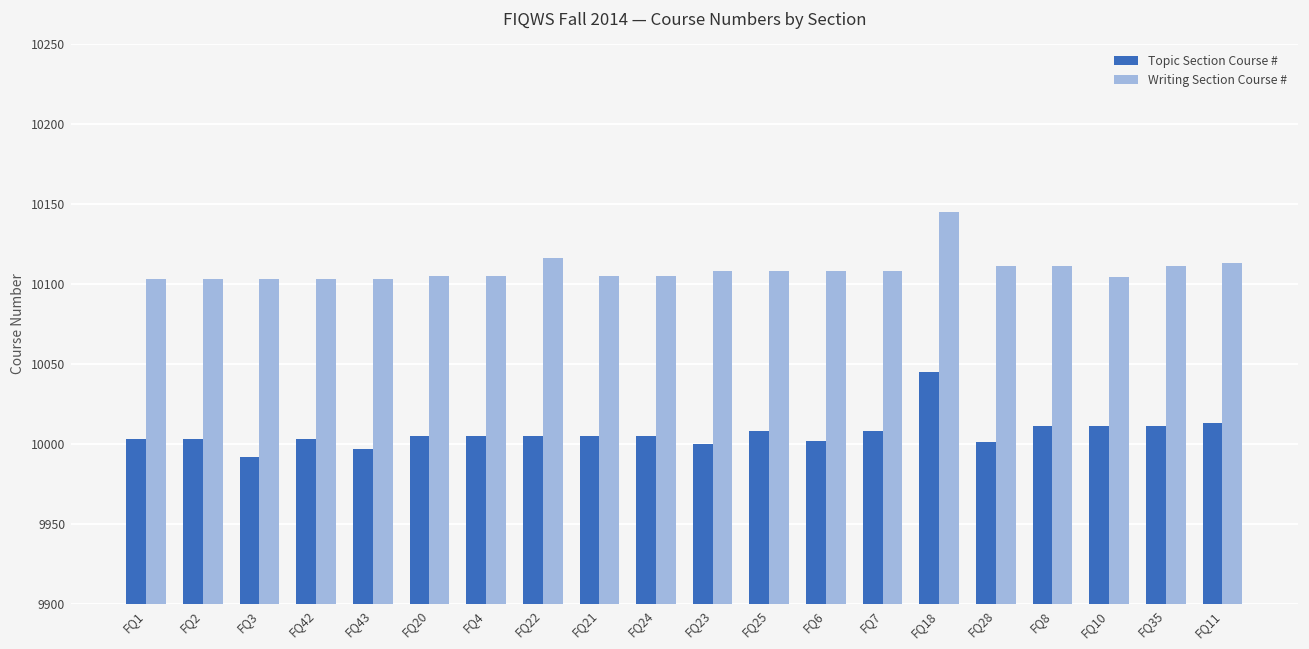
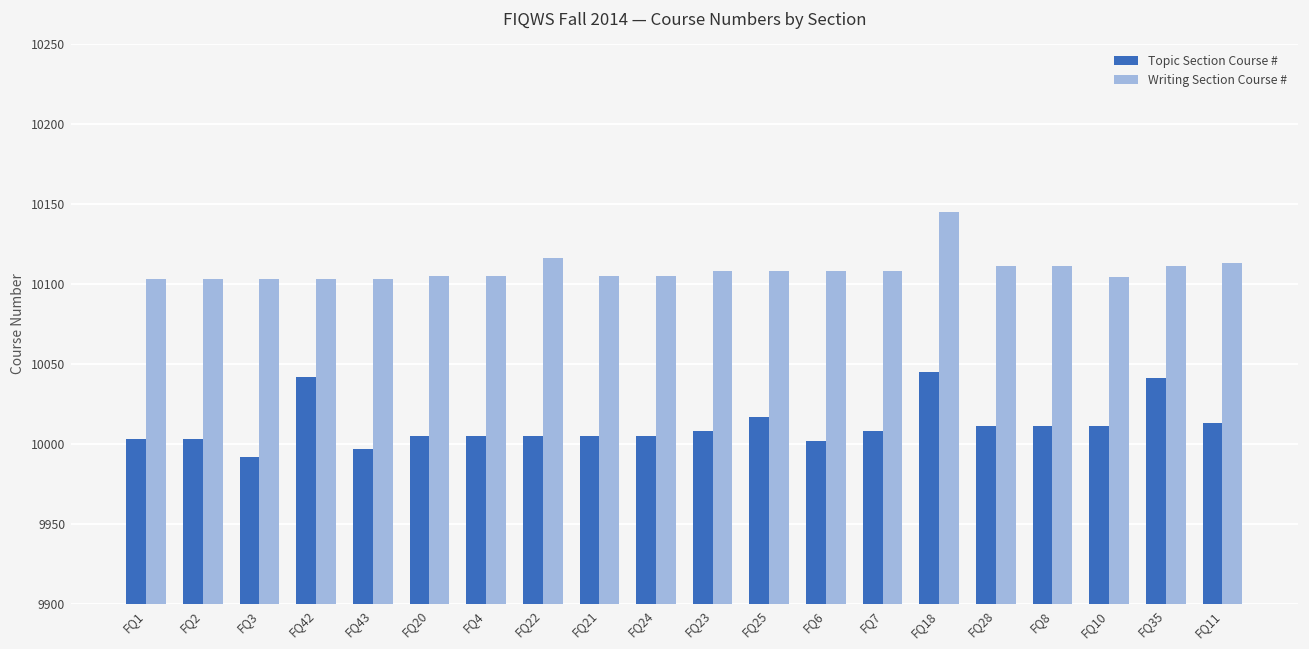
  {
    "Topic Section Course #": {
      "FQ1": 10003,
      "FQ2": 10003,
      "FQ3": 9992,
-     "FQ42": 10003,
+     "FQ42": 10042,
      "FQ43": 9997,
      "FQ20": 10005,
      "FQ4": 10005,
      "FQ22": 10005,
      "FQ21": 10005,
      "FQ24": 10005,
-     "FQ23": 10000,
-     "FQ25": 10008,
+     "FQ23": 10008,
+     "FQ25": 10017,
      "FQ6": 10002,
      "FQ7": 10008,
      "FQ18": 10045,
-     "FQ28": 10001,
+     "FQ28": 10011,
      "FQ8": 10011,
      "FQ10": 10011,
-     "FQ35": 10011,
+     "FQ35": 10041,
      "FQ11": 10013
    },
    "Writing Section Course #": {
      "FQ1": 10103,
      "FQ2": 10103,
      "FQ3": 10103,
      "FQ42": 10103,
      "FQ43": 10103,
      "FQ20": 10105,
      "FQ4": 10105,
      "FQ22": 10116,
      "FQ21": 10105,
      "FQ24": 10105,
      "FQ23": 10108,
      "FQ25": 10108,
      "FQ6": 10108,
      "FQ7": 10108,
      "FQ18": 10145,
      "FQ28": 10111,
      "FQ8": 10111,
      "FQ10": 10104,
      "FQ35": 10111,
      "FQ11": 10113
    }
  }
